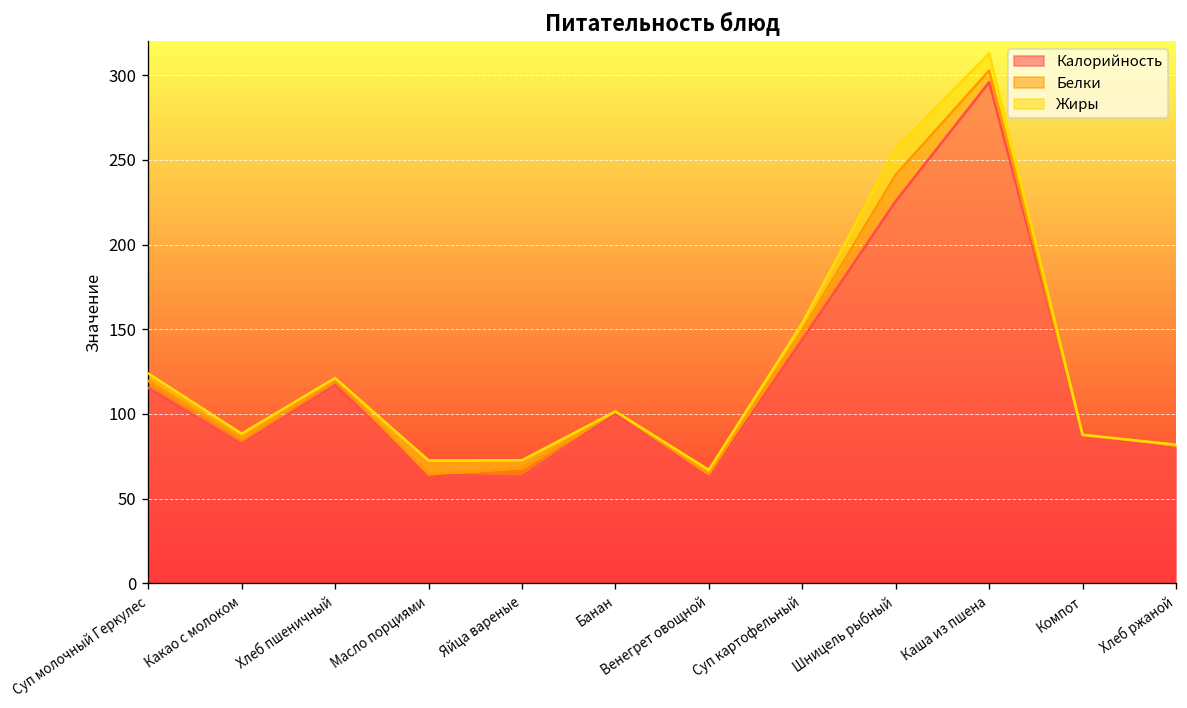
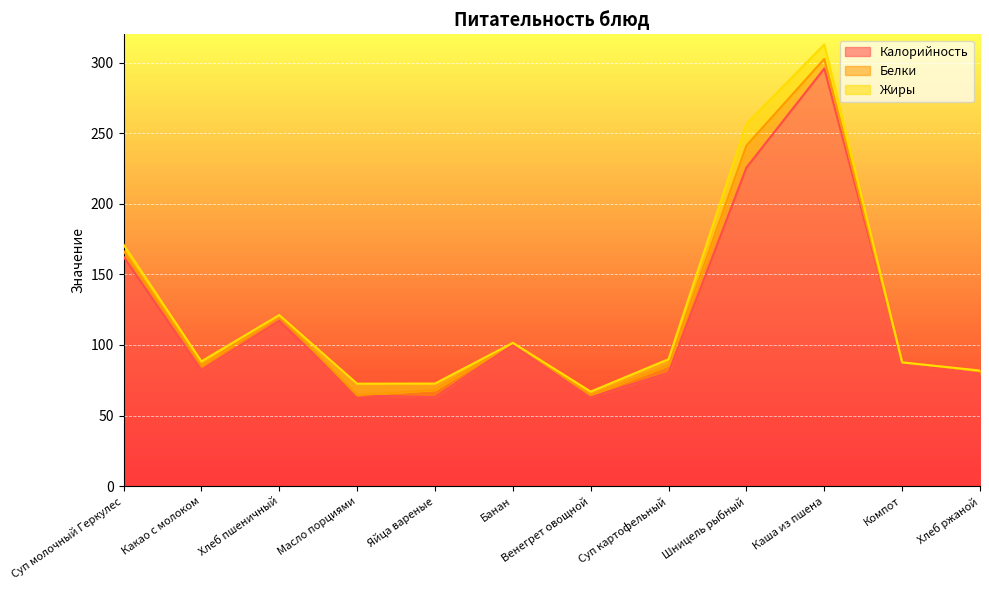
  {
    "Калорийность": {
-     "Суп молочный Геркулес": 115,
+     "Суп молочный Геркулес": 163,
      "Какао с молоком": 82,
      "Хлеб пшеничный": 117,
      "Яйца вареные": 63,
-     "Суп картофельный": 144,
+     "Суп картофельный": 80,
      "Шницель рыбный": 226,
      "Каша из пшена": 296,
      "Хлеб ржаной": 80
    }
  }
